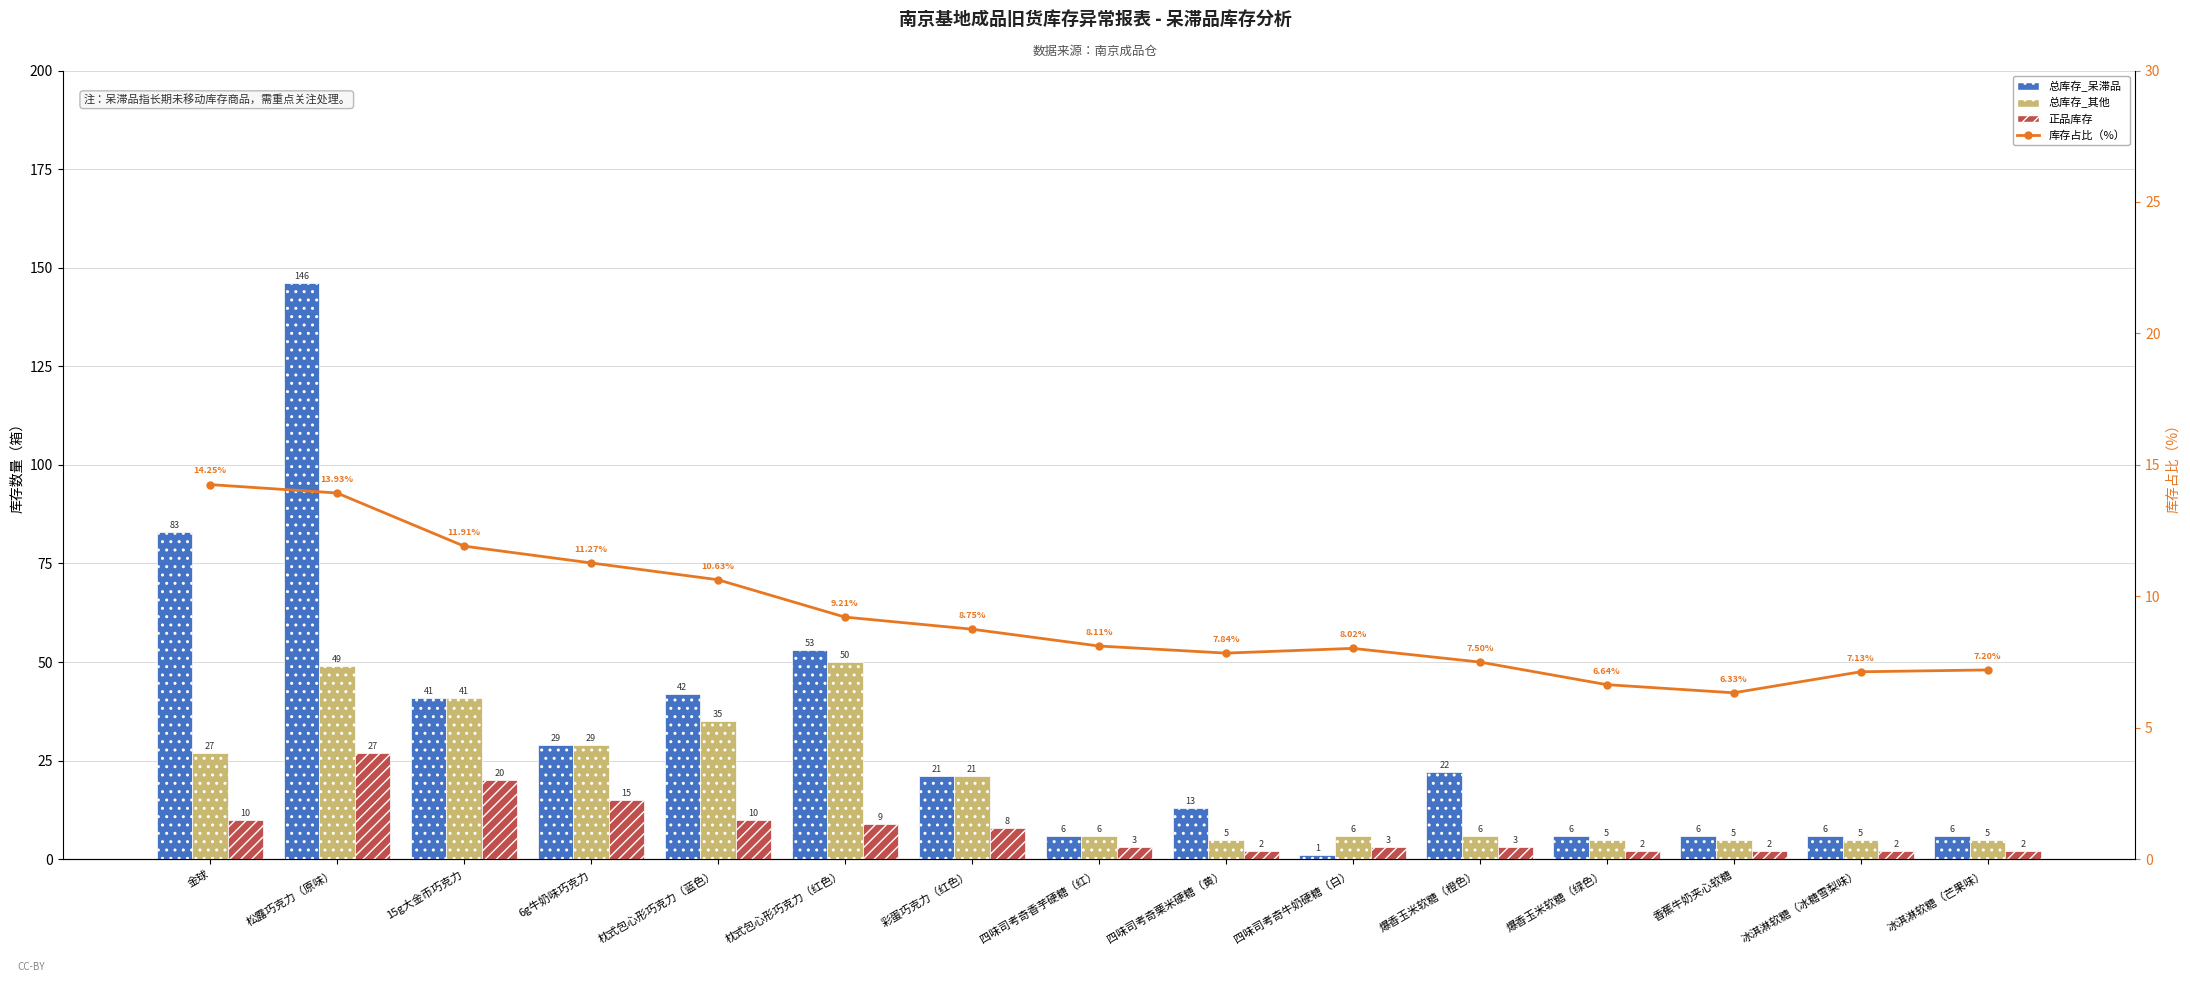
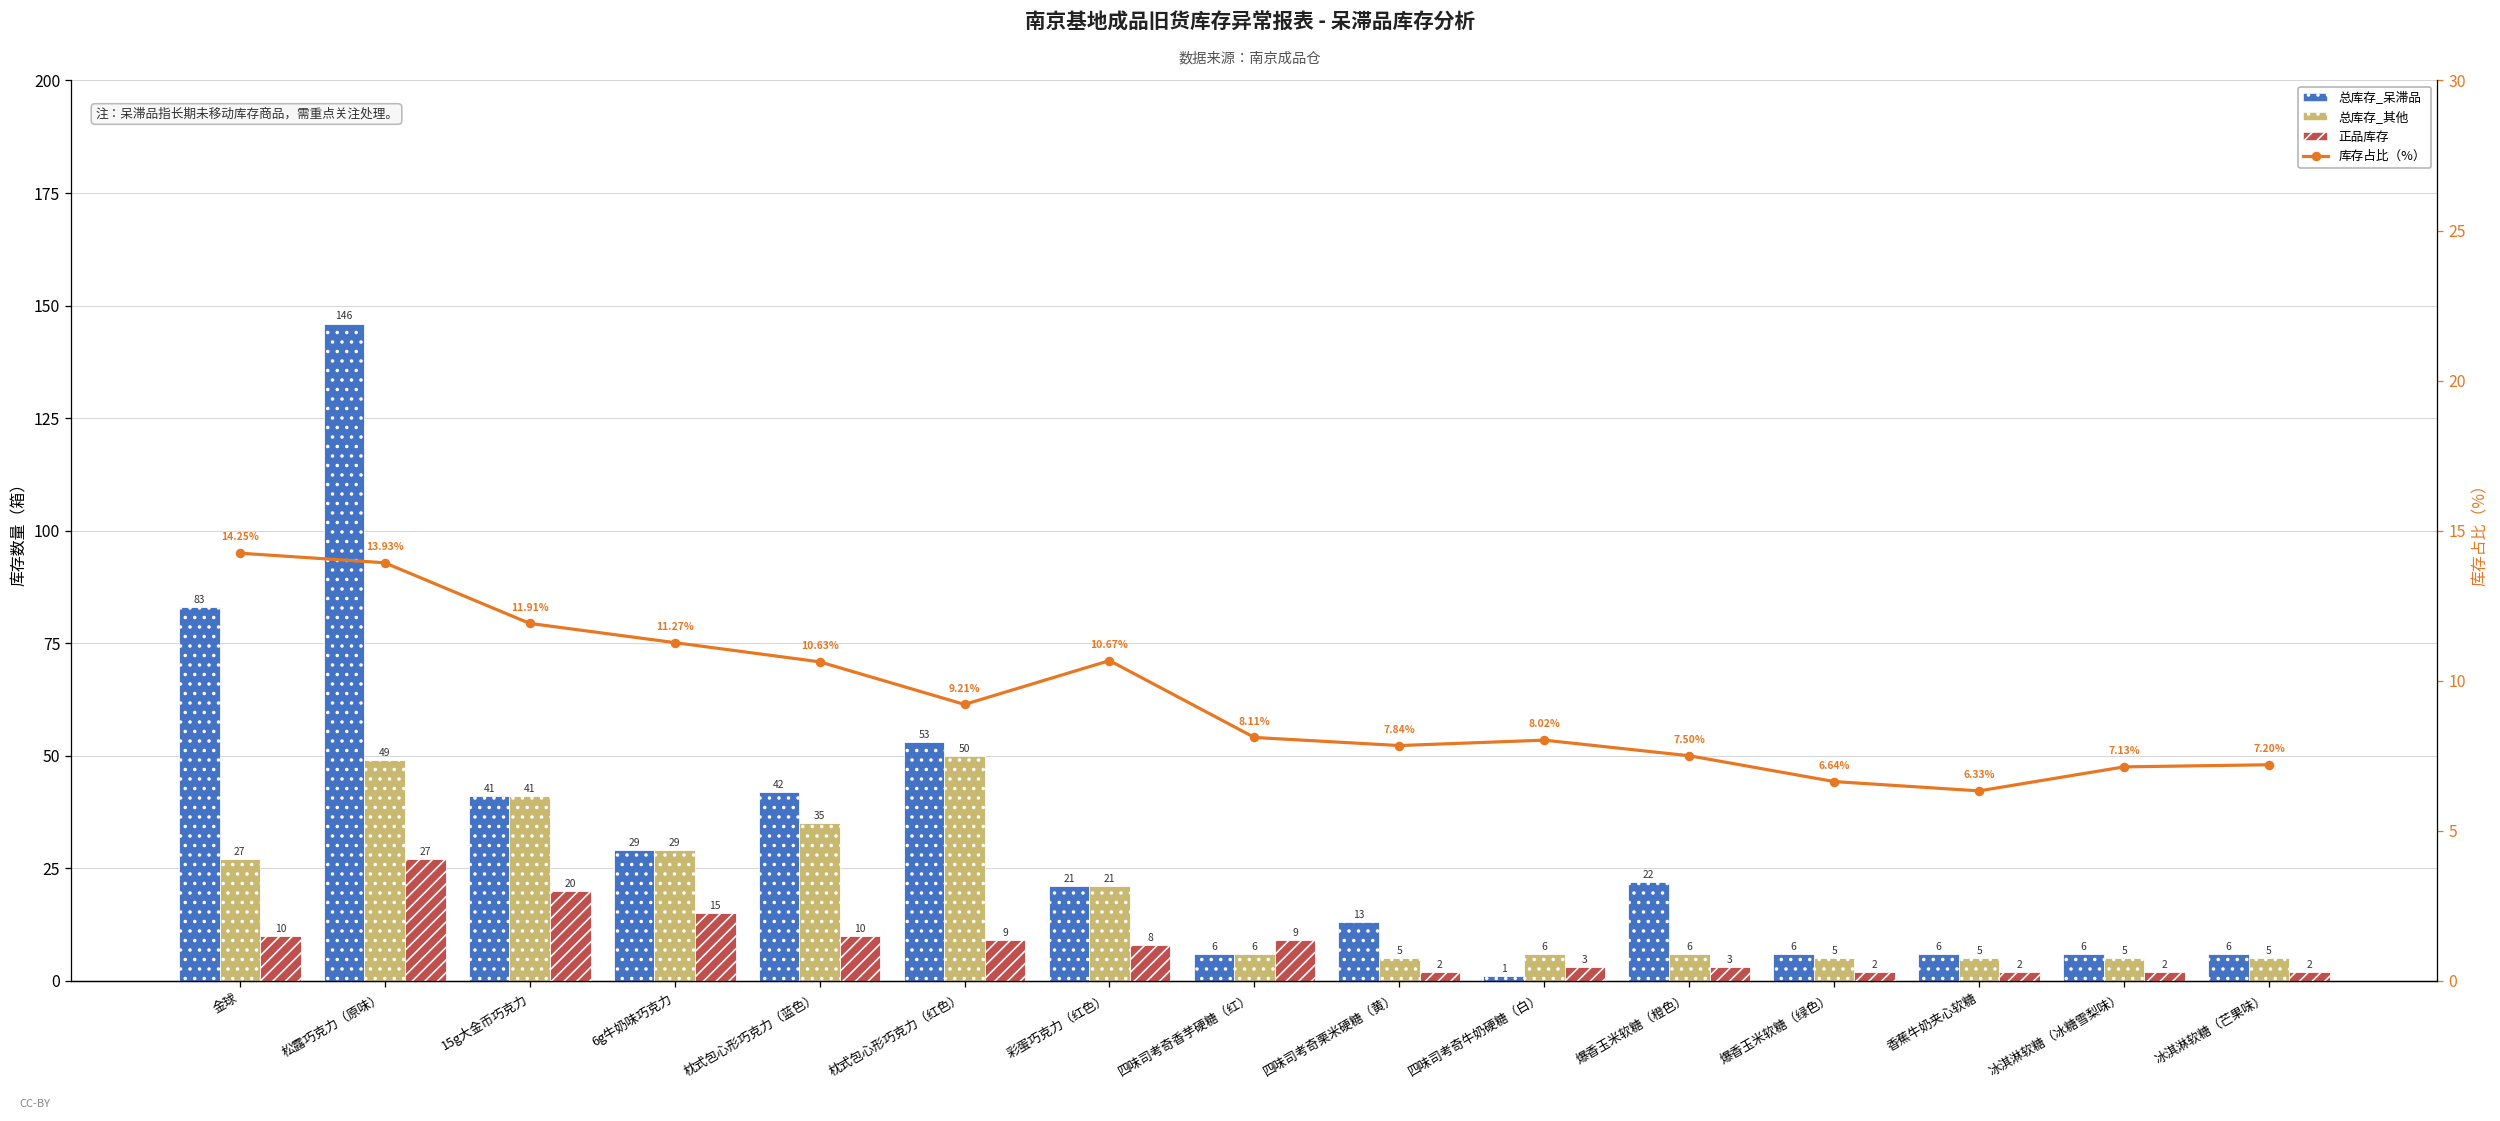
  {
    "总库存_呆滞品": {
      "金球": "83",
      "松露巧克力（原味）": "146",
      "15g大金币巧克力": "41",
      "6g牛奶味巧克力": "29",
      "枕式包心形巧克力（蓝色）": "42",
      "枕式包心形巧克力（红色）": "53",
      "彩蛋巧克力（红色）": "21",
      "四味司考奇香芋硬糖（红）": "6",
      "四味司考奇栗米硬糖（黄）": "13",
      "四味司考奇牛奶硬糖（白）": "1",
      "爆香玉米软糖（橙色）": "22",
      "爆香玉米软糖（绿色）": "6",
      "香蕉牛奶夹心软糖": "6",
      "冰淇淋软糖（冰糖雪梨味）": "6",
      "冰淇淋软糖（芒果味）": "6"
    },
    "总库存_其他": {
      "金球": "27",
      "松露巧克力（原味）": "49",
      "15g大金币巧克力": "41",
      "6g牛奶味巧克力": "29",
      "枕式包心形巧克力（蓝色）": "35",
      "枕式包心形巧克力（红色）": "50",
      "彩蛋巧克力（红色）": "21",
      "四味司考奇香芋硬糖（红）": "6",
      "四味司考奇栗米硬糖（黄）": "5",
      "四味司考奇牛奶硬糖（白）": "6",
      "爆香玉米软糖（橙色）": "6",
      "爆香玉米软糖（绿色）": "5",
      "香蕉牛奶夹心软糖": "5",
      "冰淇淋软糖（冰糖雪梨味）": "5",
      "冰淇淋软糖（芒果味）": "5"
    },
    "正品库存": {
      "金球": "10",
      "松露巧克力（原味）": "27",
      "15g大金币巧克力": "20",
      "6g牛奶味巧克力": "15",
      "枕式包心形巧克力（蓝色）": "10",
      "枕式包心形巧克力（红色）": "9",
      "彩蛋巧克力（红色）": "8",
-     "四味司考奇香芋硬糖（红）": "3",
+     "四味司考奇香芋硬糖（红）": "9",
      "四味司考奇栗米硬糖（黄）": "2",
      "四味司考奇牛奶硬糖（白）": "3",
      "爆香玉米软糖（橙色）": "3",
      "爆香玉米软糖（绿色）": "2",
      "香蕉牛奶夹心软糖": "2",
      "冰淇淋软糖（冰糖雪梨味）": "2",
      "冰淇淋软糖（芒果味）": "2"
    },
    "库存占比（%）": {
      "金球": "14.25%",
      "松露巧克力（原味）": "13.93%",
      "15g大金币巧克力": "11.91%",
      "6g牛奶味巧克力": "11.27%",
      "枕式包心形巧克力（蓝色）": "10.63%",
      "枕式包心形巧克力（红色）": "9.21%",
-     "彩蛋巧克力（红色）": "8.75%",
+     "彩蛋巧克力（红色）": "10.67%",
      "四味司考奇香芋硬糖（红）": "8.11%",
      "四味司考奇栗米硬糖（黄）": "7.84%",
      "四味司考奇牛奶硬糖（白）": "8.02%",
      "爆香玉米软糖（橙色）": "7.50%",
      "爆香玉米软糖（绿色）": "6.64%",
      "香蕉牛奶夹心软糖": "6.33%",
      "冰淇淋软糖（冰糖雪梨味）": "7.13%",
      "冰淇淋软糖（芒果味）": "7.20%"
    }
  }
